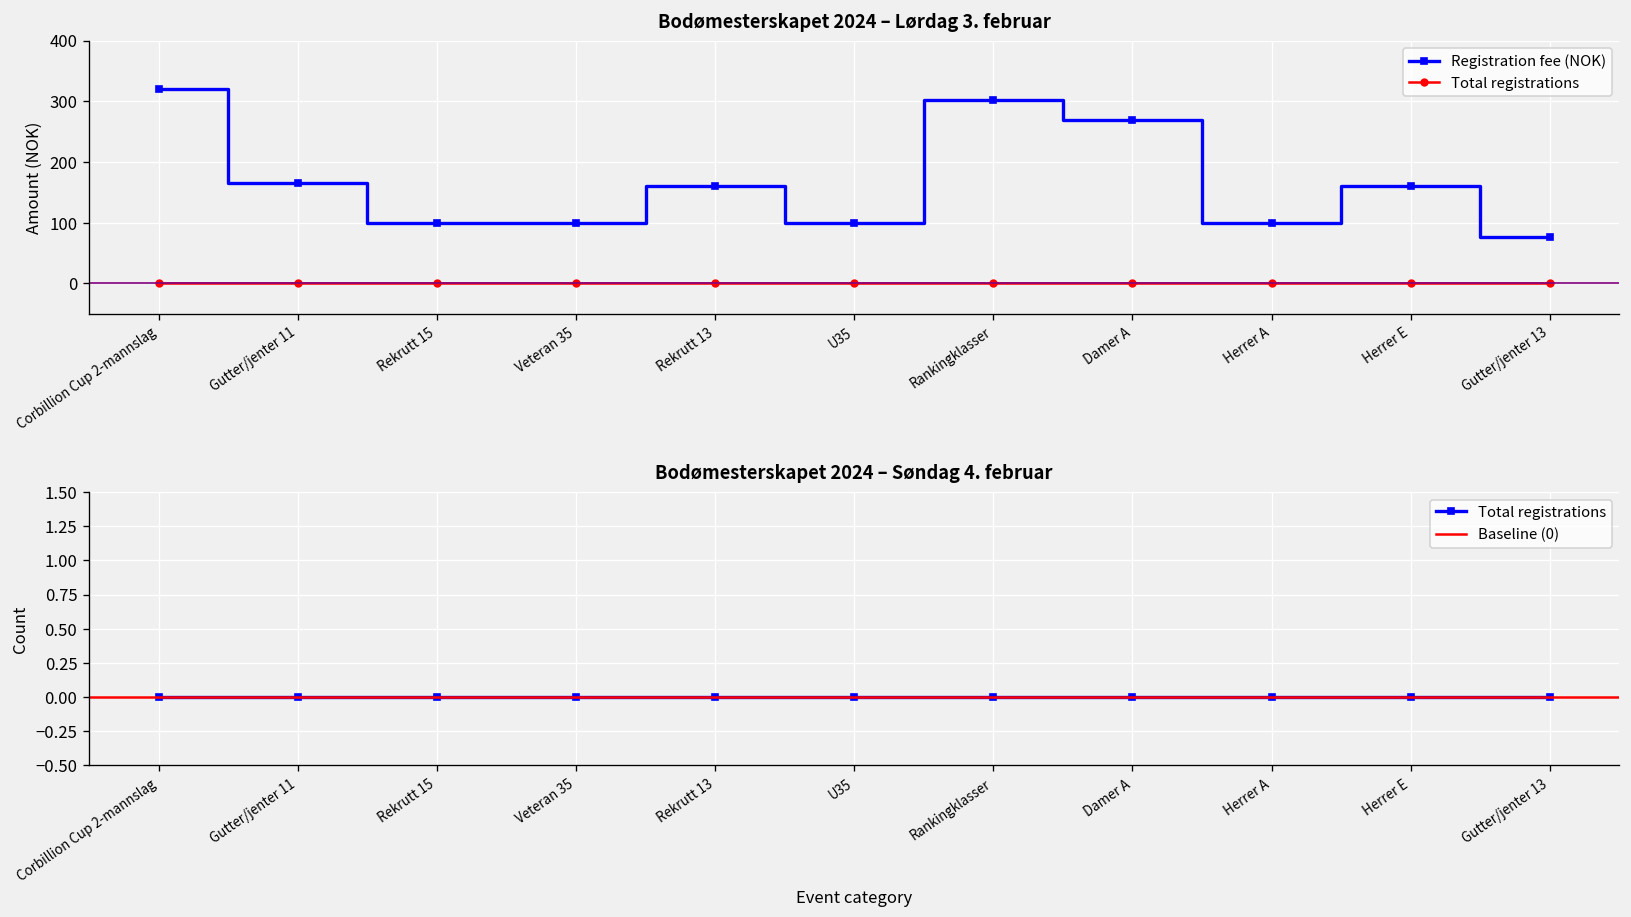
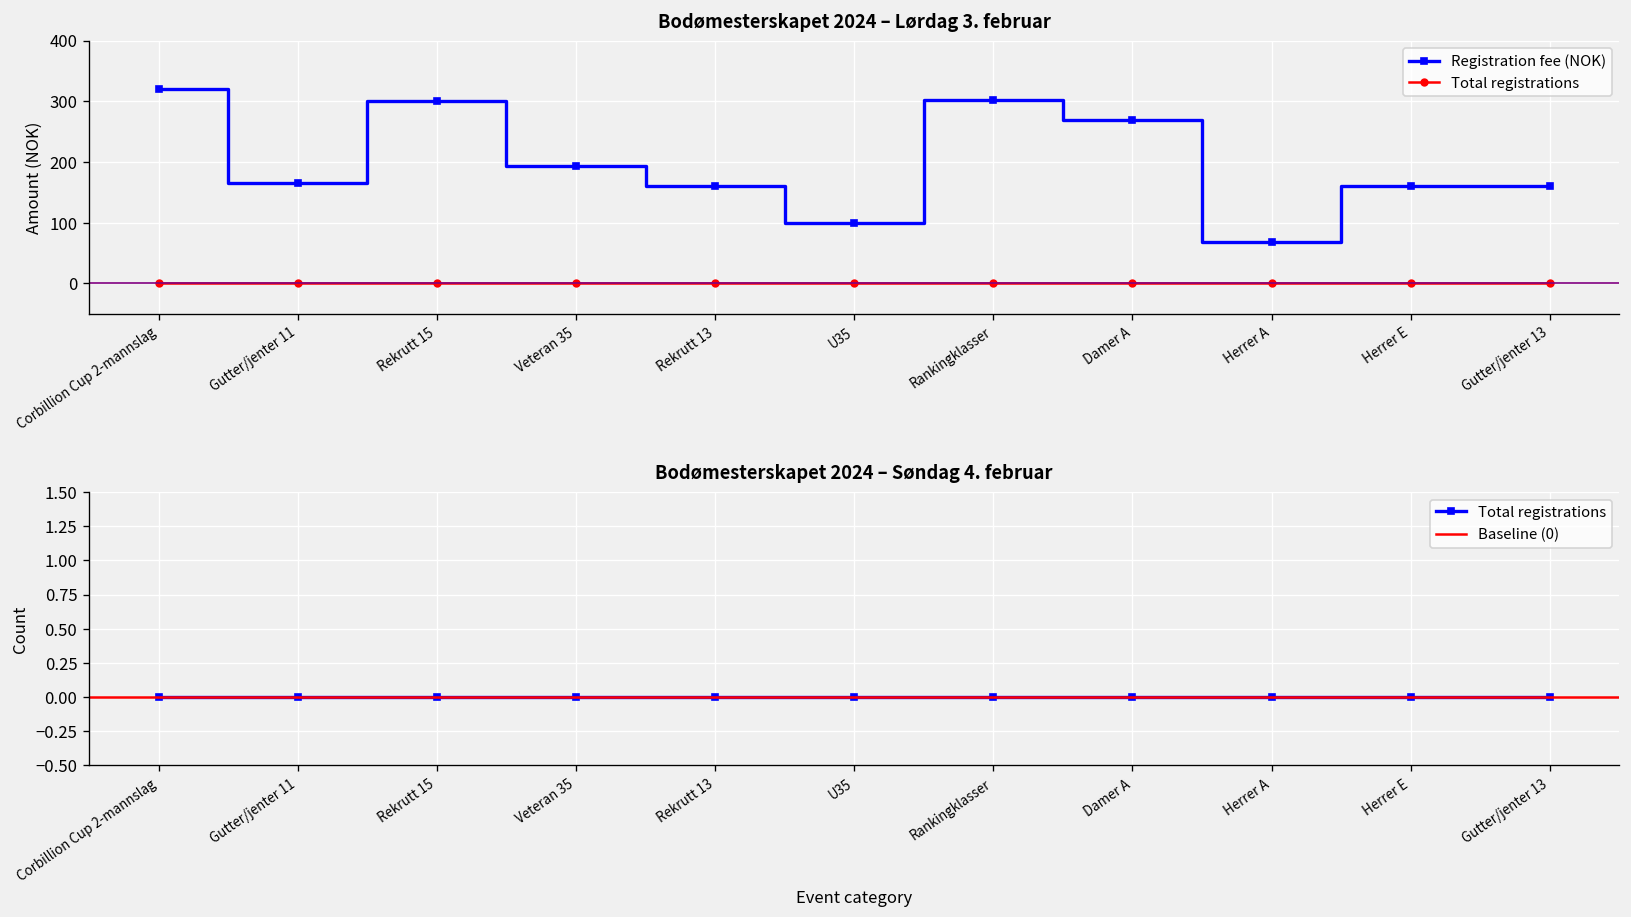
  {
    "Bodømesterskapet 2024 – Lørdag 3. februar": {
      "Registration fee (NOK)": {
        "Corbillion Cup 2-mannslag": 320,
        "Gutter/jenter 11": 170,
-       "Rekrutt 15": 100,
-       "Veteran 35": 100,
+       "Rekrutt 15": 300,
+       "Veteran 35": 190,
        "Rekrutt 13": 160,
        "U35": 100,
        "Rankingklasser": 300,
        "Damer A": 270,
-       "Herrer A": 100,
+       "Herrer A": 70,
        "Herrer E": 160,
-       "Gutter/jenter 13": 80
+       "Gutter/jenter 13": 160
      }
    },
    "Bodømesterskapet 2024 – Søndag 4. februar": {
      "Corbillion Cup 2-mannslag": 0.00,
      "Gutter/jenter 11": 0.00,
      "Rekrutt 15": 0.00,
      "Veteran 35": 0.00,
      "Rekrutt 13": 0.00,
      "U35": 0.00,
      "Rankingklasser": 0.00,
      "Damer A": 0.00,
      "Herrer A": 0.00,
      "Herrer E": 0.00,
      "Gutter/jenter 13": 0.00
    }
  }
